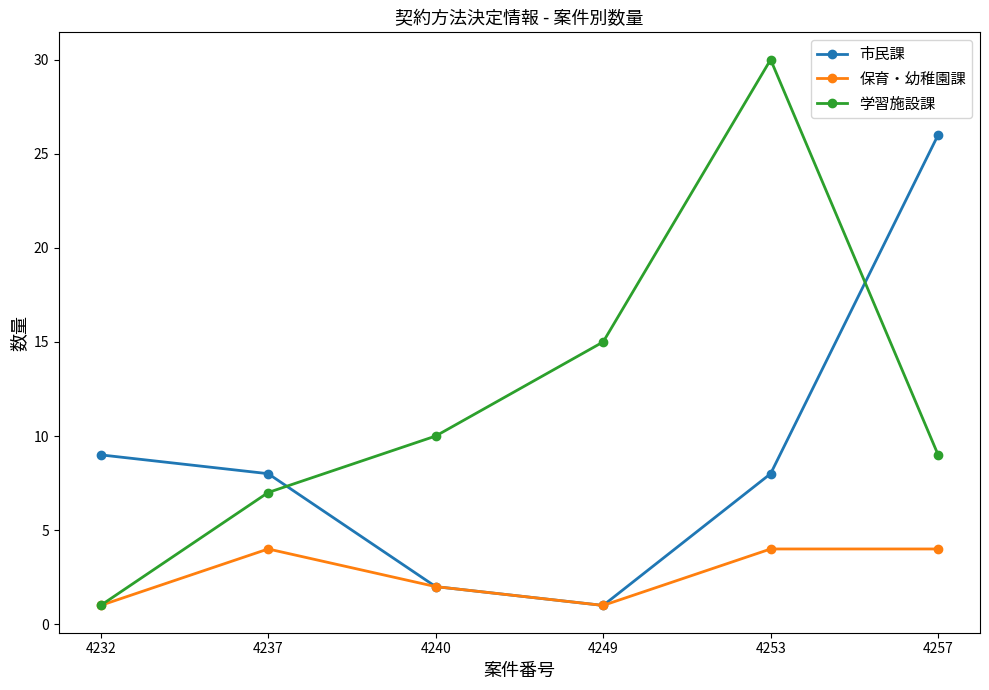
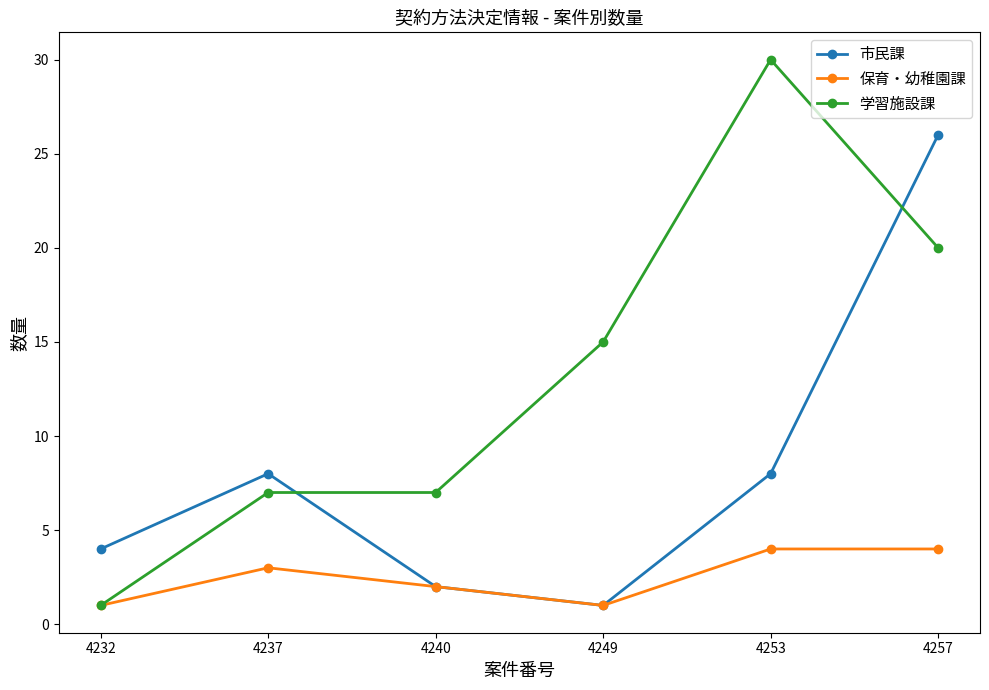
  {
    "市民課": {
-     "4232": 9,
+     "4232": 4,
      "4237": 8,
      "4253": 8,
      "4257": 26
    },
    "保育・幼稚園課": {
-     "4237": 4,
+     "4237": 3,
      "4253": 4,
      "4257": 4
    },
    "学習施設課": {
      "4237": 7,
-     "4240": 10,
+     "4240": 7,
      "4249": 15,
      "4253": 30,
-     "4257": 9
+     "4257": 20
    }
  }
